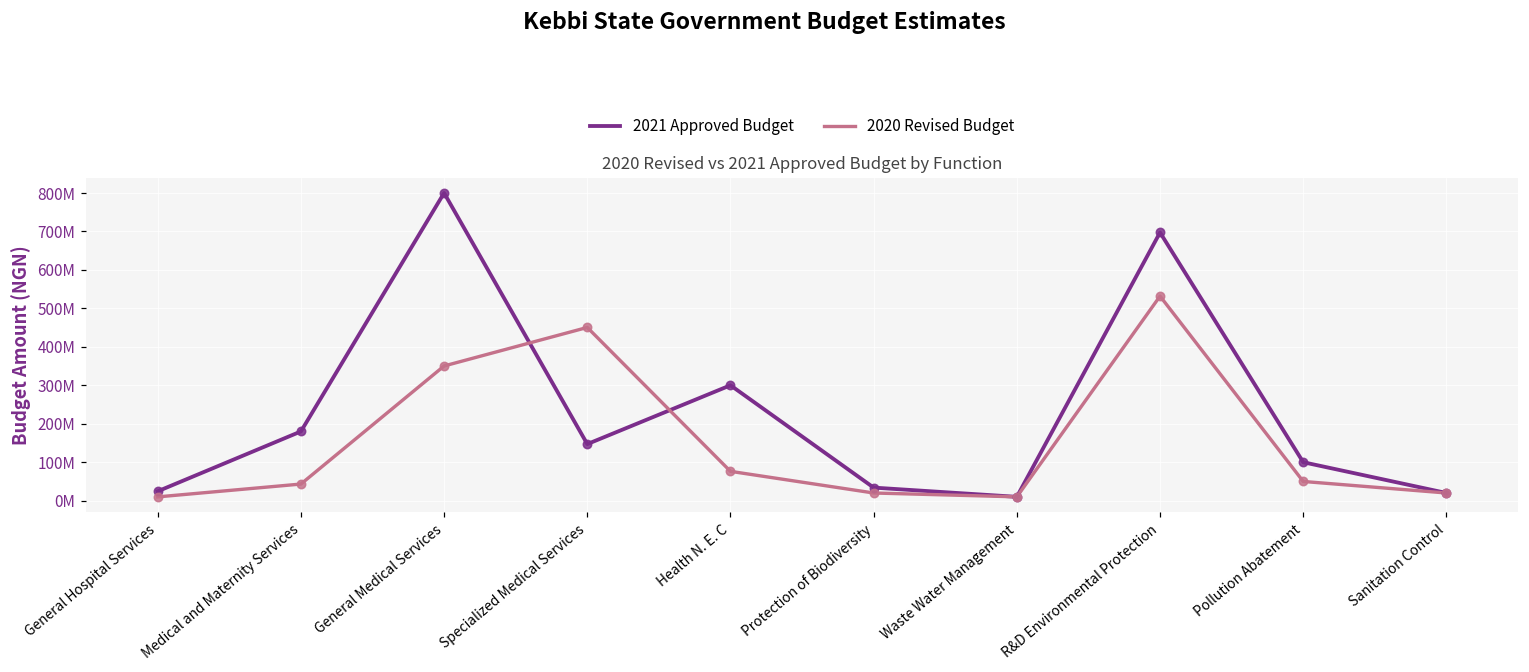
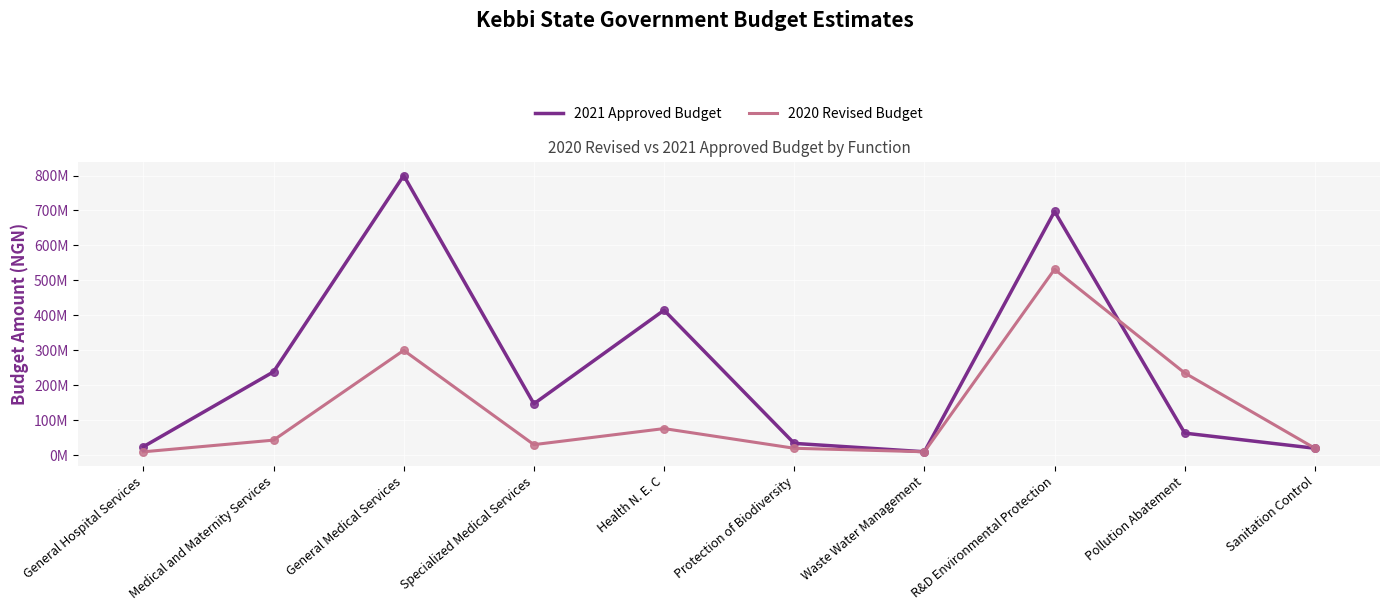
  {
    "2021 Approved Budget": {
      "General Hospital Services": 20000000,
-     "Medical and Maternity Services": 180000000,
+     "Medical and Maternity Services": 240000000,
      "General Medical Services": 800000000,
      "Specialized Medical Services": 150000000,
-     "Health N. E. C": 300000000,
+     "Health N. E. C": 410000000,
      "Protection of Biodiversity": 30000000,
      "R&D Environmental Protection": 700000000,
-     "Pollution Abatement": 100000000
+     "Pollution Abatement": 60000000
    },
    "2020 Revised Budget": {
      "General Hospital Services": 10000000,
      "Medical and Maternity Services": 40000000,
-     "General Medical Services": 350000000,
-     "Specialized Medical Services": 450000000,
+     "General Medical Services": 300000000,
+     "Specialized Medical Services": 30000000,
      "Health N. E. C": 80000000,
      "Protection of Biodiversity": 20000000,
      "R&D Environmental Protection": 530000000,
-     "Pollution Abatement": 50000000
+     "Pollution Abatement": 240000000
    }
  }
